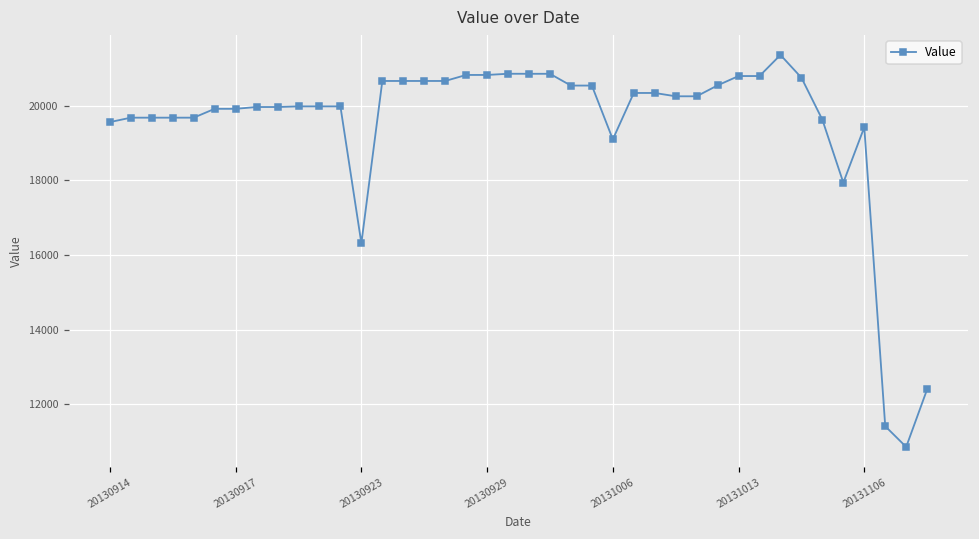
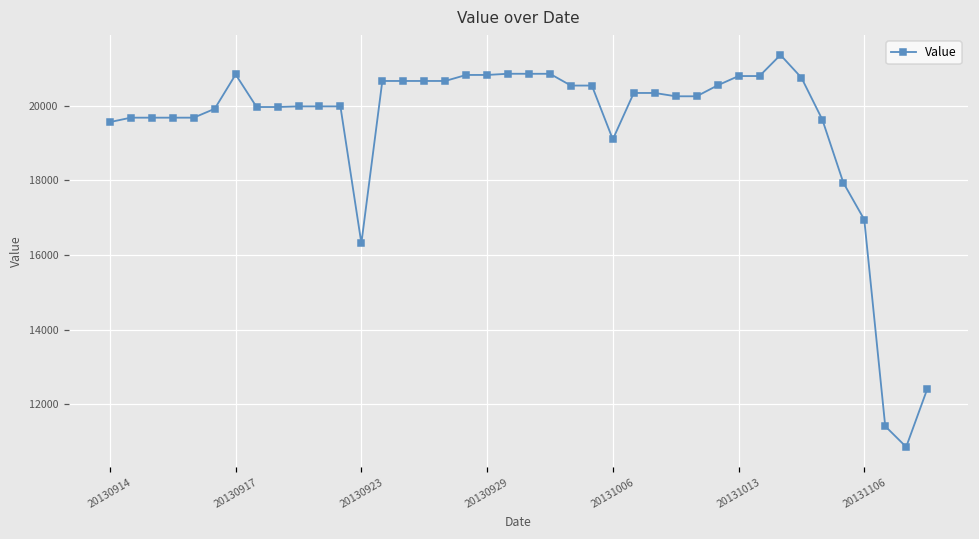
  {
-   "20130917": 19900,
+   "20130917": 20800,
    "20130923": 16300,
    "20130929": 20800,
    "20131006": 19100,
    "20131013": 20800,
-   "20131106": 19400
+   "20131106": 16900
  }
